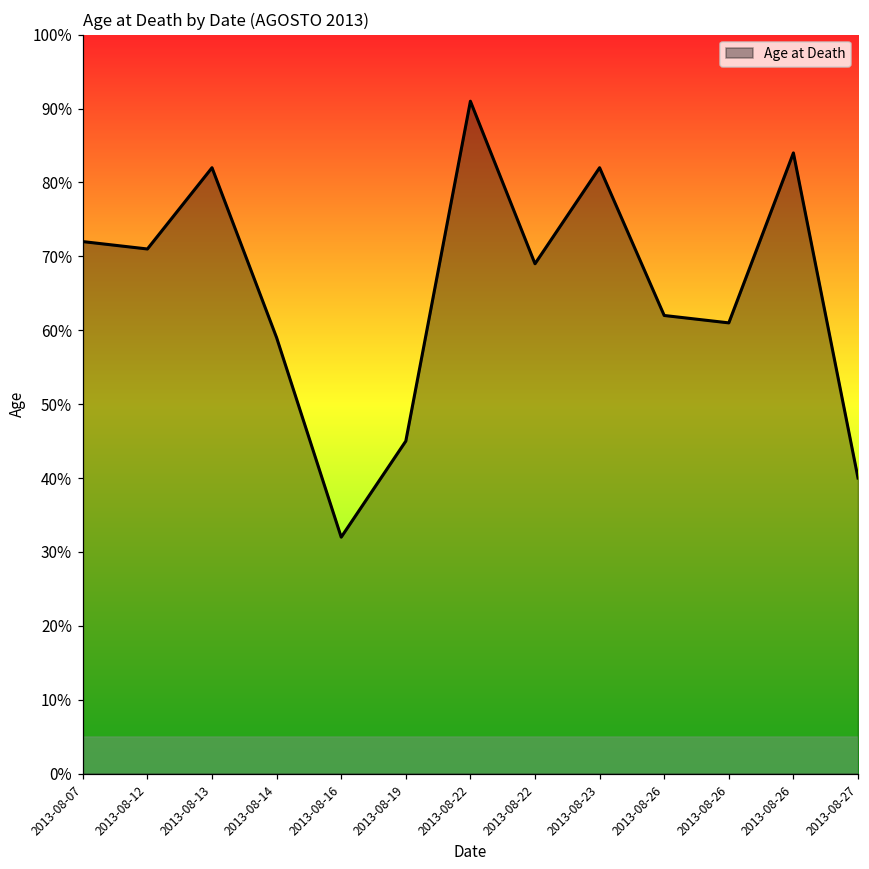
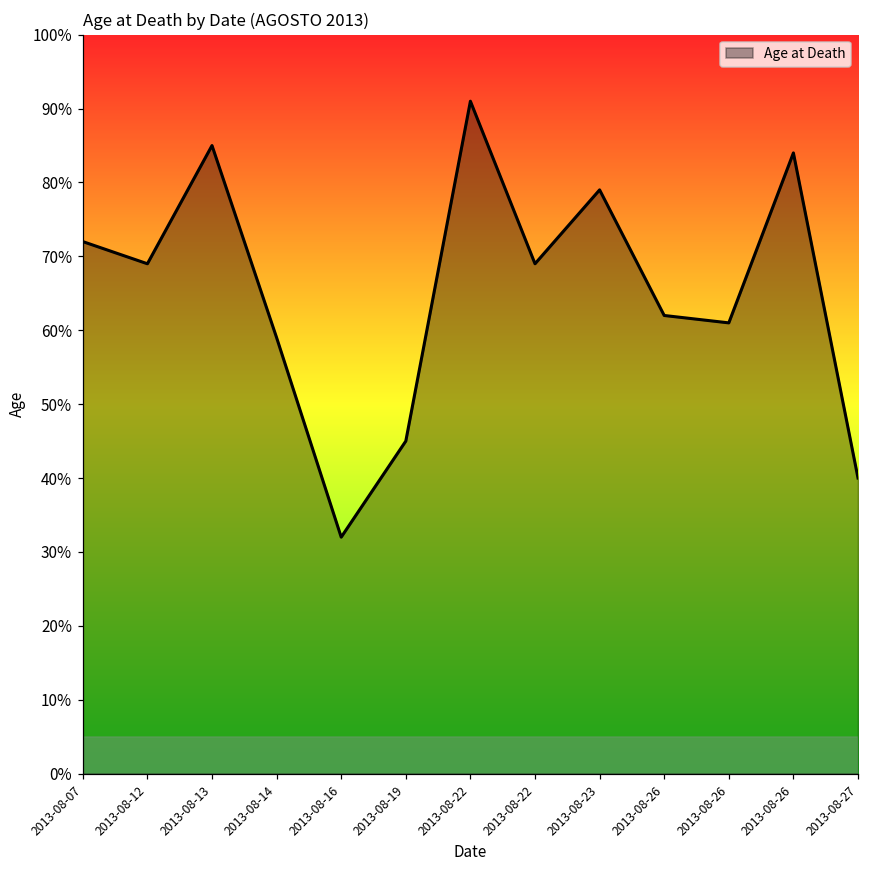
  {
    "2013-08-07": "72%",
-   "2013-08-12": "71%",
-   "2013-08-13": "82%",
+   "2013-08-12": "69%",
+   "2013-08-13": "85%",
    "2013-08-14": "59%",
    "2013-08-16": "32%",
    "2013-08-19": "45%",
-   "2013-08-23": "82%",
+   "2013-08-23": "79%",
    "2013-08-27": "40%"
  }
